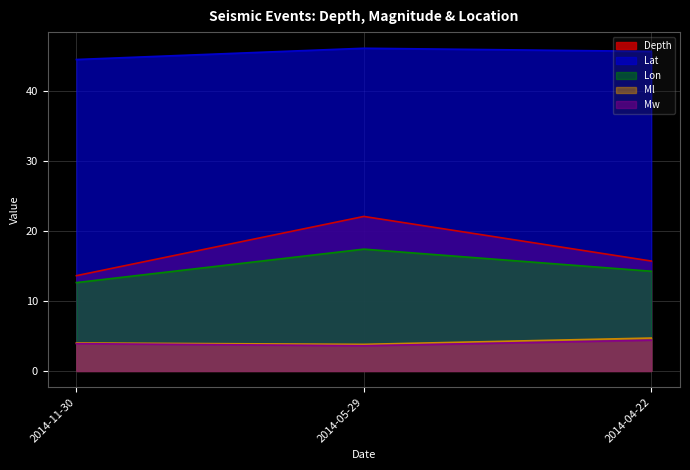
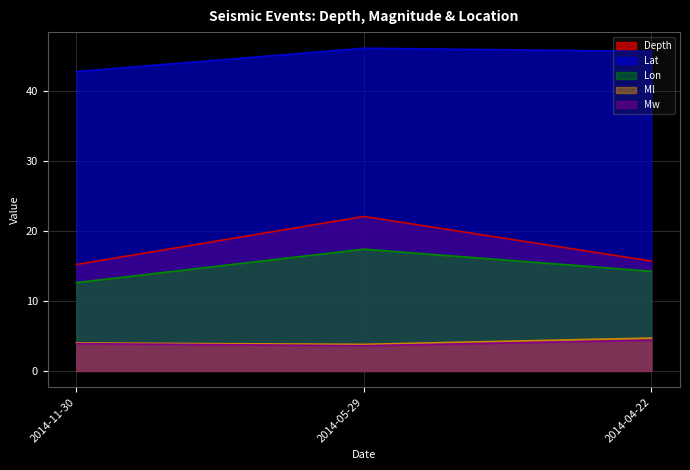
  {
    "Depth": {
-     "2014-11-30": 14,
+     "2014-11-30": 15,
      "2014-05-29": 22,
      "2014-04-22": 16
    },
    "Lat": {
-     "2014-11-30": 44,
+     "2014-11-30": 43,
      "2014-05-29": 46
    },
    "Lon": {
      "2014-11-30": 13,
      "2014-05-29": 17,
      "2014-04-22": 14
    }
  }
